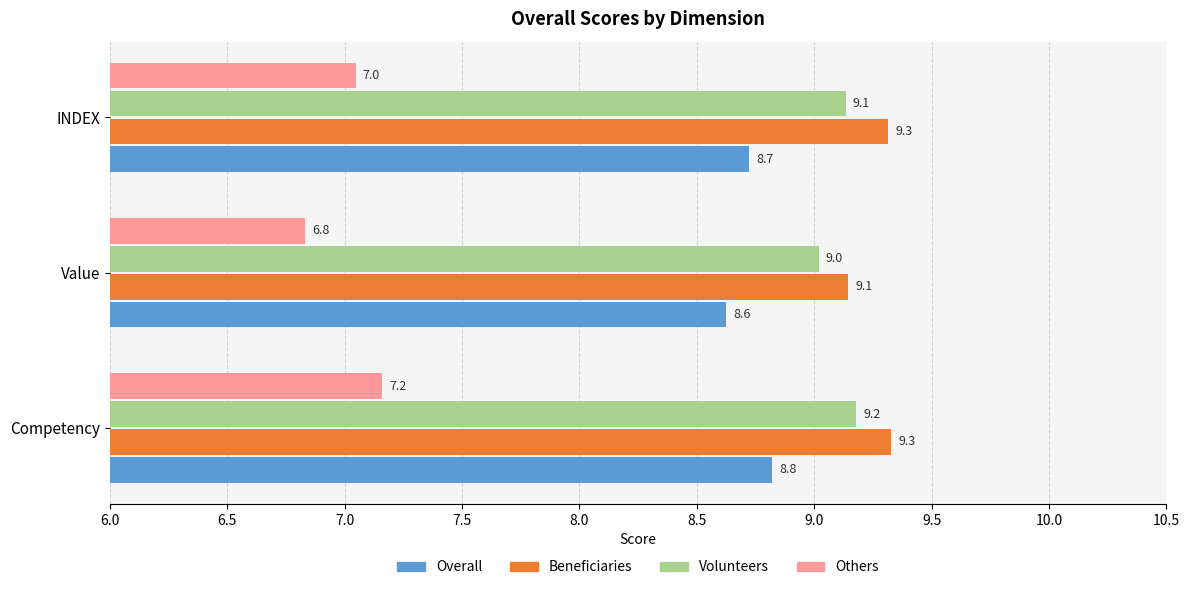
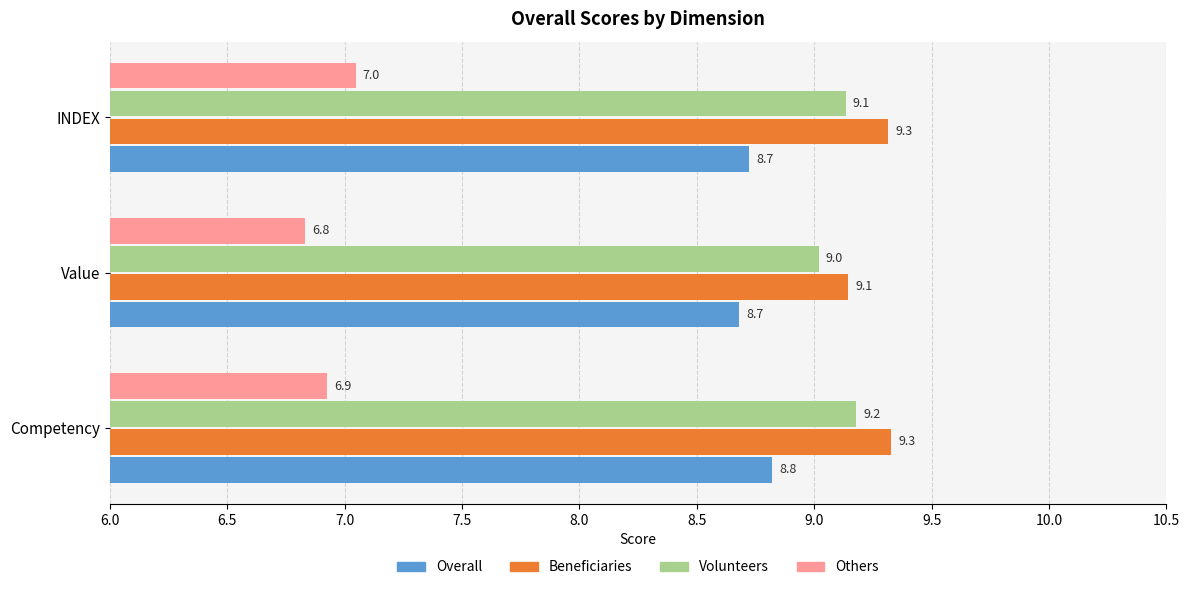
  {
    "Overall": {
      "INDEX": 8.7,
-     "Value": 8.6,
+     "Value": 8.7,
      "Competency": 8.8
    },
    "Beneficiaries": {
      "INDEX": 9.3,
      "Value": 9.1,
      "Competency": 9.3
    },
    "Volunteers": {
      "INDEX": 9.1,
      "Value": 9.0,
      "Competency": 9.2
    },
    "Others": {
      "INDEX": 7.0,
      "Value": 6.8,
-     "Competency": 7.2
+     "Competency": 6.9
    }
  }
